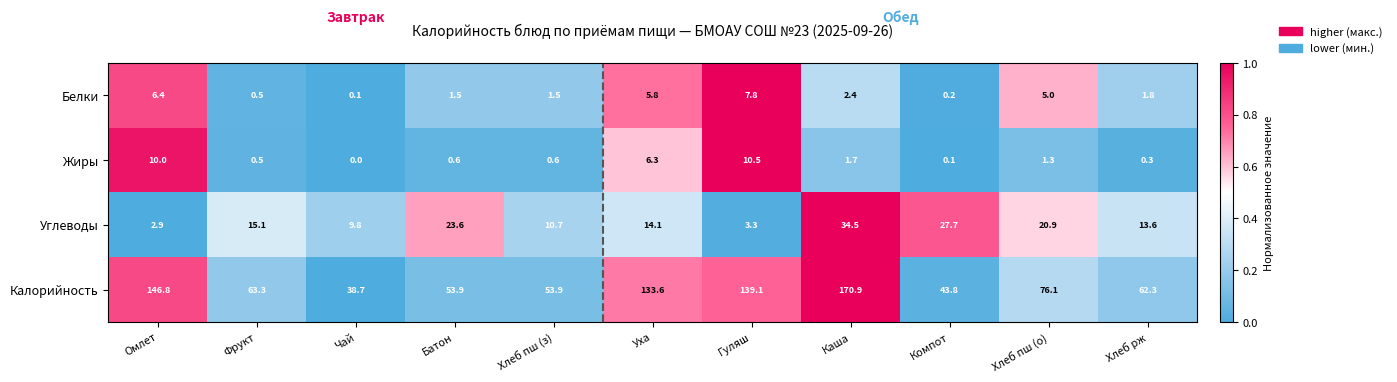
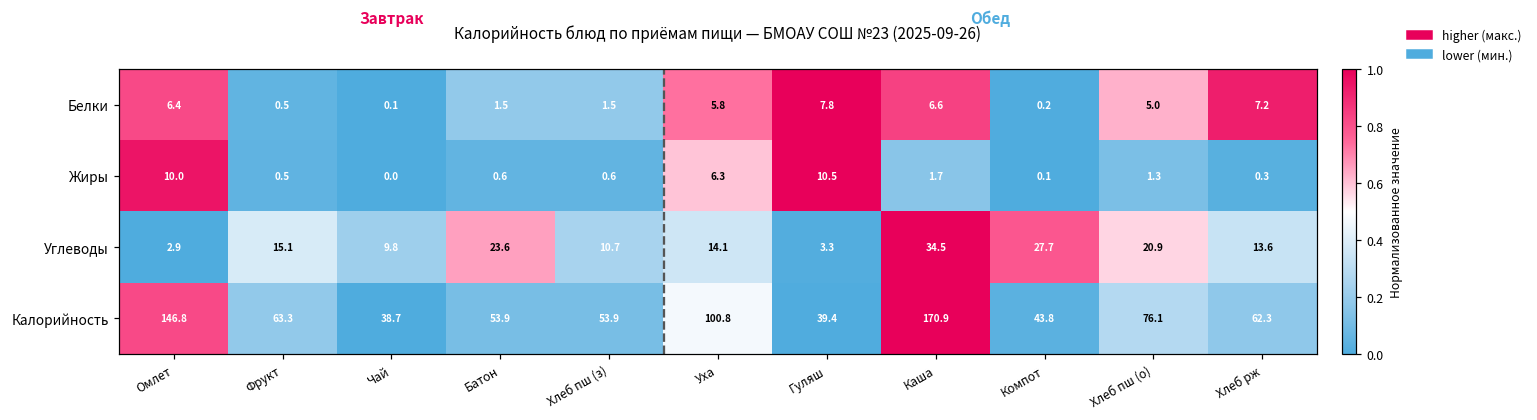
  {
    "Белки": {
      "Омлет": 6.4,
      "Фрукт": 0.5,
      "Чай": 0.1,
      "Батон": 1.5,
      "Хлеб пш (з)": 1.5,
      "Уха": 5.8,
      "Гуляш": 7.8,
-     "Каша": 2.4,
+     "Каша": 6.6,
      "Компот": 0.2,
      "Хлеб пш (о)": 5.0,
-     "Хлеб рж": 1.8
+     "Хлеб рж": 7.2
    },
    "Жиры": {
      "Омлет": 10.0,
      "Фрукт": 0.5,
      "Чай": 0.0,
      "Батон": 0.6,
      "Хлеб пш (з)": 0.6,
      "Уха": 6.3,
      "Гуляш": 10.5,
      "Каша": 1.7,
      "Компот": 0.1,
      "Хлеб пш (о)": 1.3,
      "Хлеб рж": 0.3
    },
    "Углеводы": {
      "Омлет": 2.9,
      "Фрукт": 15.1,
      "Чай": 9.8,
      "Батон": 23.6,
      "Хлеб пш (з)": 10.7,
      "Уха": 14.1,
      "Гуляш": 3.3,
      "Каша": 34.5,
      "Компот": 27.7,
      "Хлеб пш (о)": 20.9,
      "Хлеб рж": 13.6
    },
    "Калорийность": {
      "Омлет": 146.8,
      "Фрукт": 63.3,
      "Чай": 38.7,
      "Батон": 53.9,
      "Хлеб пш (з)": 53.9,
-     "Уха": 133.6,
-     "Гуляш": 139.1,
+     "Уха": 100.8,
+     "Гуляш": 39.4,
      "Каша": 170.9,
      "Компот": 43.8,
      "Хлеб пш (о)": 76.1,
      "Хлеб рж": 62.3
    }
  }
